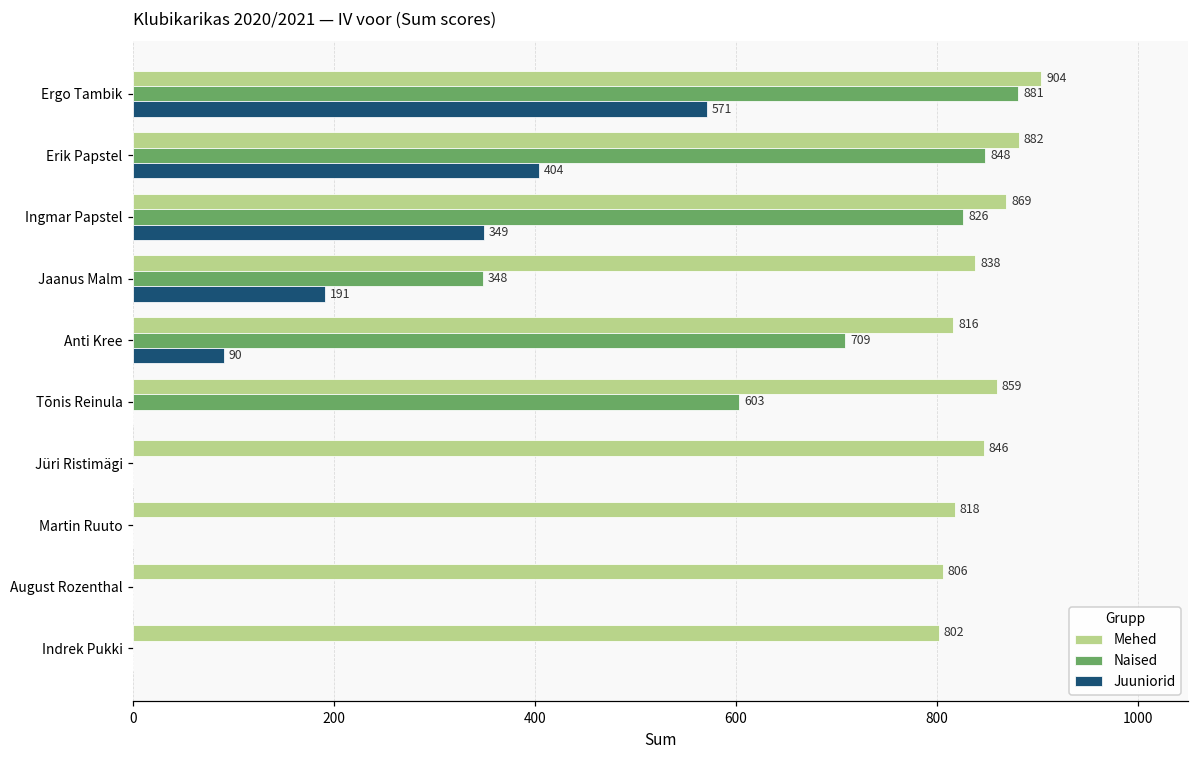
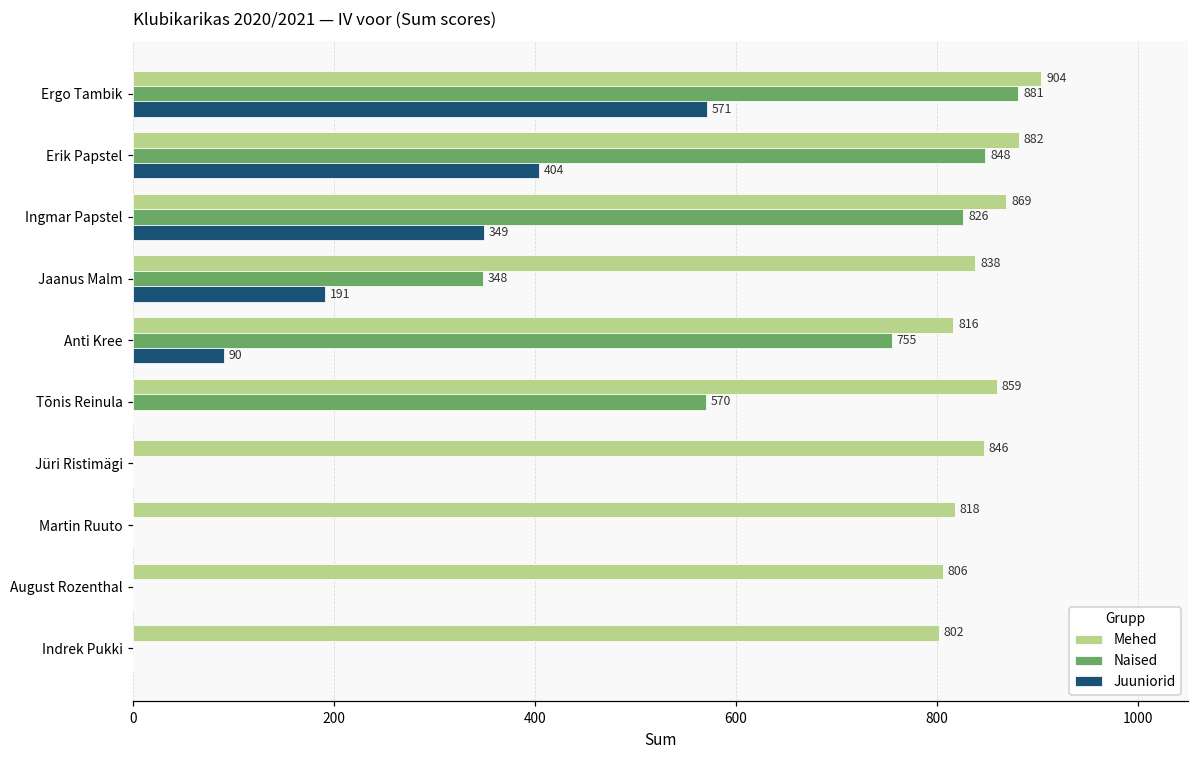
  {
    "Mehed": {
      "Ergo Tambik": 904,
      "Erik Papstel": 882,
      "Ingmar Papstel": 869,
      "Jaanus Malm": 838,
      "Anti Kree": 816,
      "Tõnis Reinula": 859,
      "Jüri Ristimägi": 846,
      "Martin Ruuto": 818,
      "August Rozenthal": 806,
      "Indrek Pukki": 802
    },
    "Naised": {
      "Ergo Tambik": 881,
      "Erik Papstel": 848,
      "Ingmar Papstel": 826,
      "Jaanus Malm": 348,
-     "Anti Kree": 709,
-     "Tõnis Reinula": 603
+     "Anti Kree": 755,
+     "Tõnis Reinula": 570
    },
    "Juuniorid": {
      "Ergo Tambik": 571,
      "Erik Papstel": 404,
      "Ingmar Papstel": 349,
      "Jaanus Malm": 191,
      "Anti Kree": 90
    }
  }
